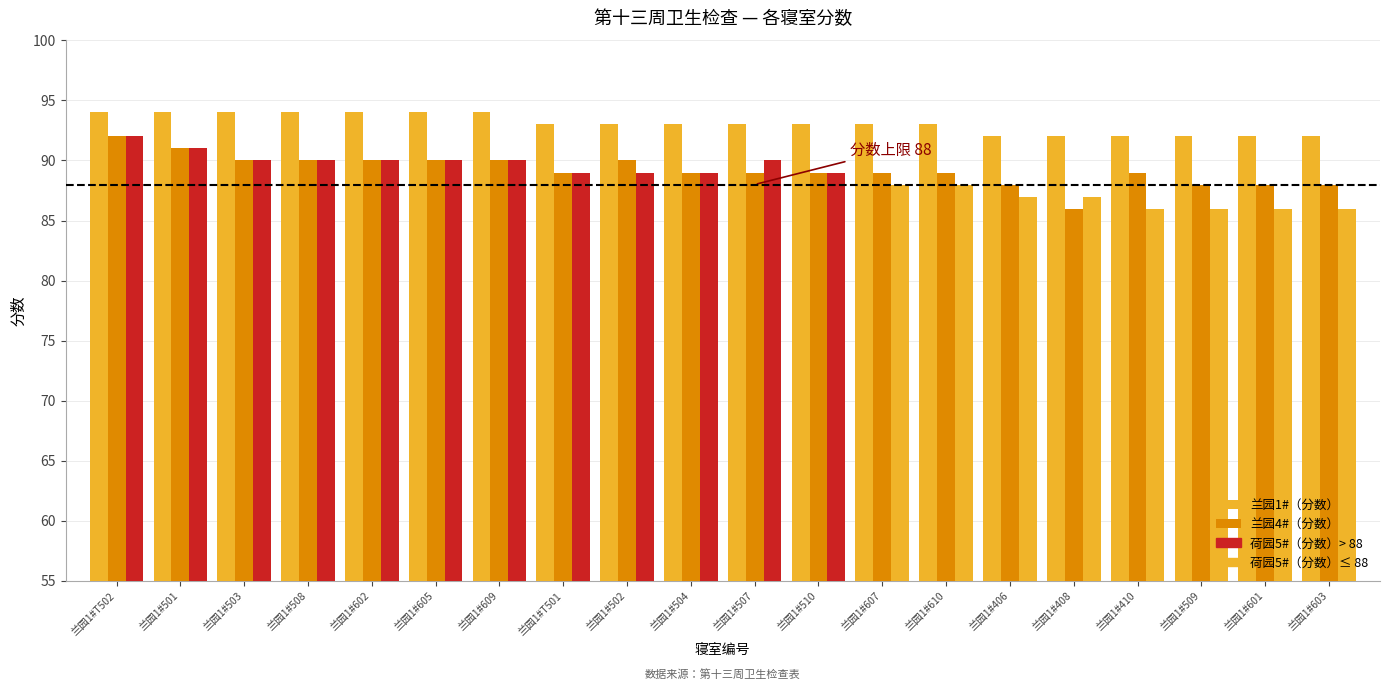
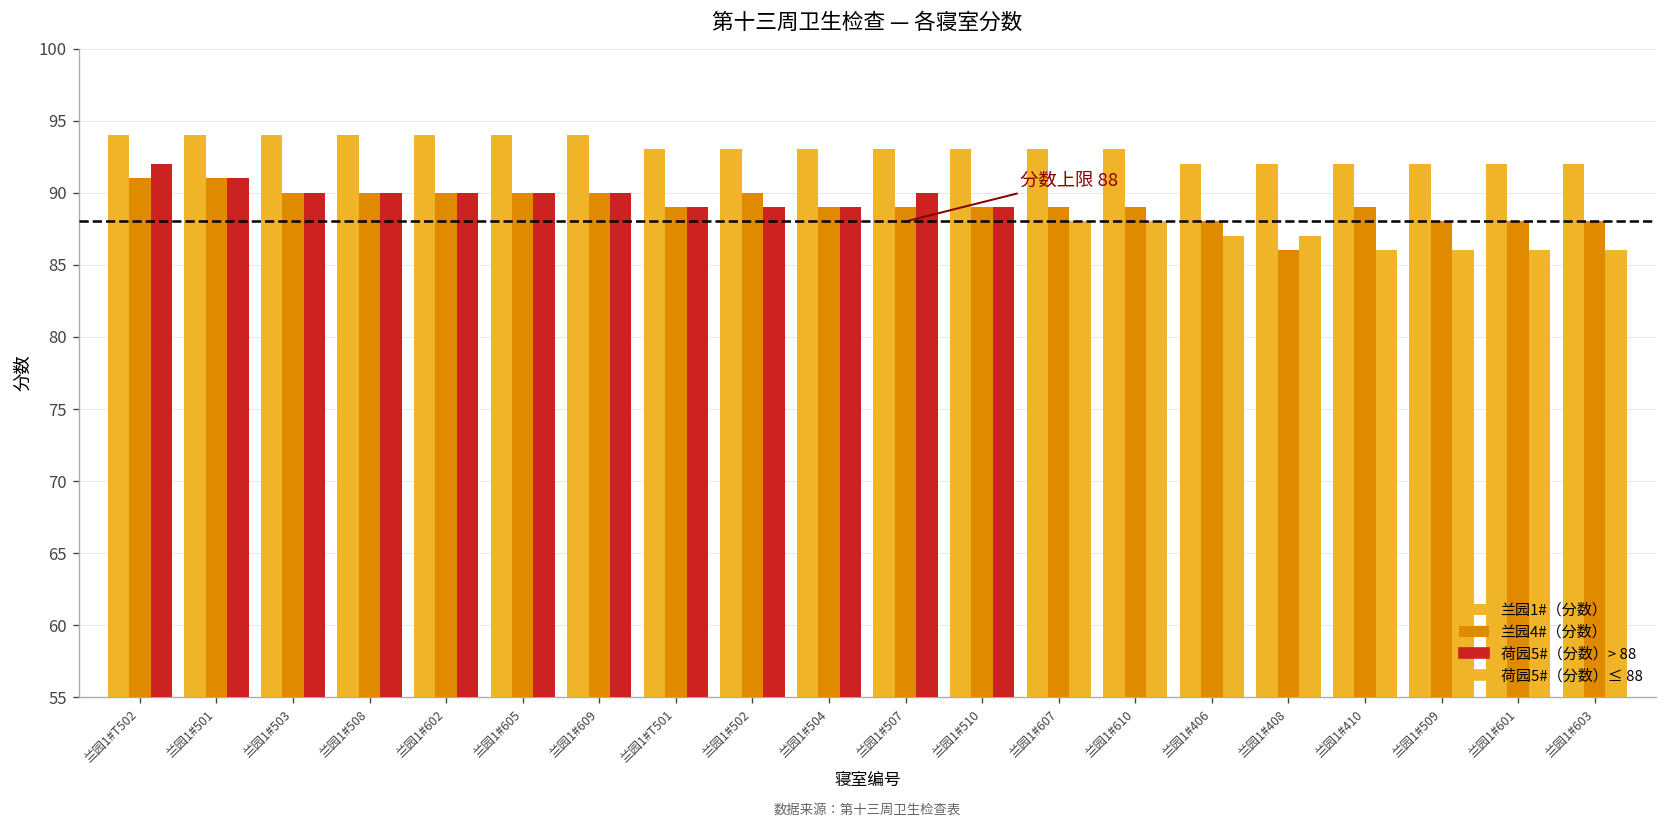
  {
    "兰园4#（分数）": {
-     "兰园1#T502": 92,
+     "兰园1#T502": 91,
      "兰园1#501": 91,
      "兰园1#503": 90,
      "兰园1#508": 90,
      "兰园1#602": 90,
      "兰园1#605": 90,
      "兰园1#609": 90,
      "兰园1#T501": 89,
      "兰园1#502": 90,
      "兰园1#504": 89,
      "兰园1#507": 89,
      "兰园1#610": 89,
      "兰园1#406": 88,
      "兰园1#408": 86,
      "兰园1#410": 89,
      "兰园1#509": 88,
      "兰园1#601": 88,
      "兰园1#603": 88
    }
  }
